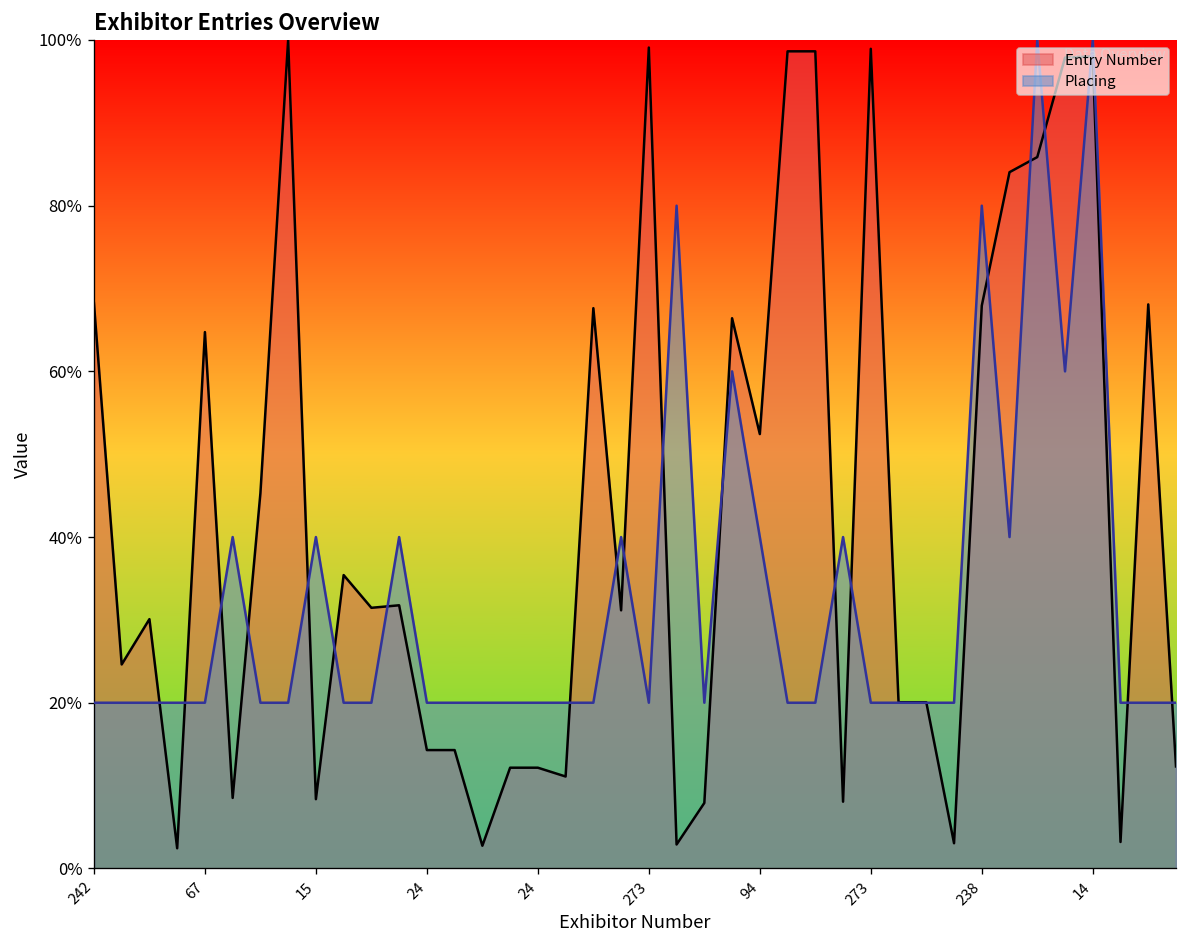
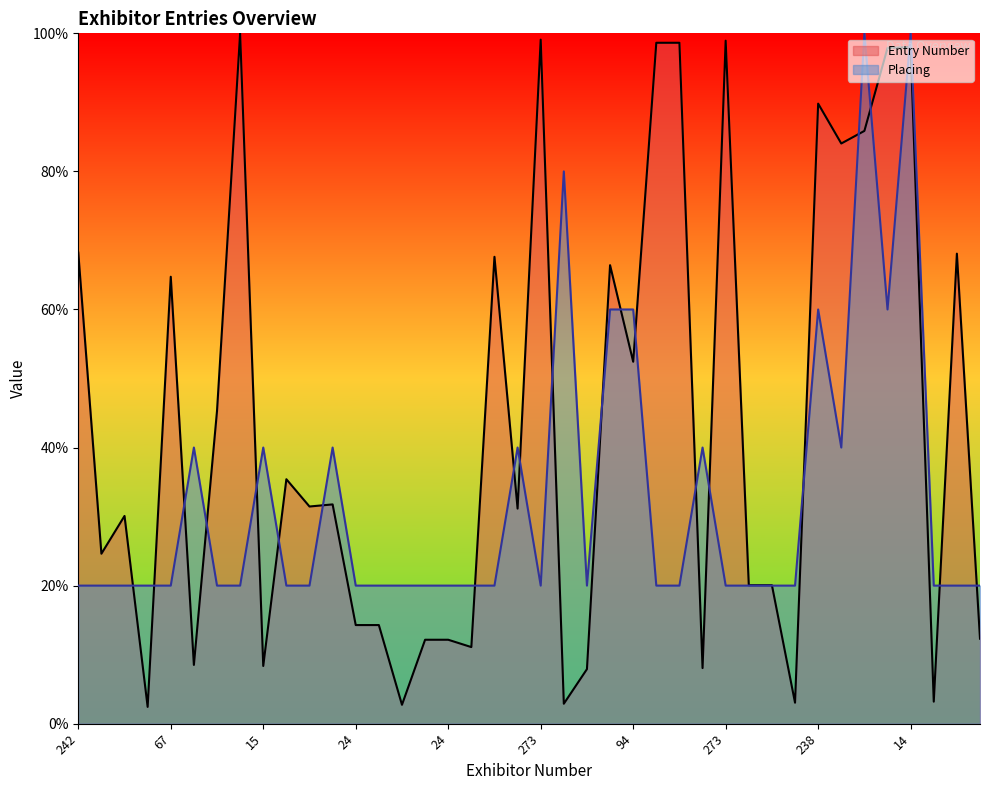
  {
    "Entry Number": {
      "242": "68%",
      "67": "65%",
      "94": "52%",
-     "238": "68%"
+     "238": "90%"
    },
    "Placing": {
      "242": "20%",
      "67": "20%",
-     "94": "40%",
-     "238": "80%"
+     "94": "60%",
+     "238": "60%"
    }
  }
